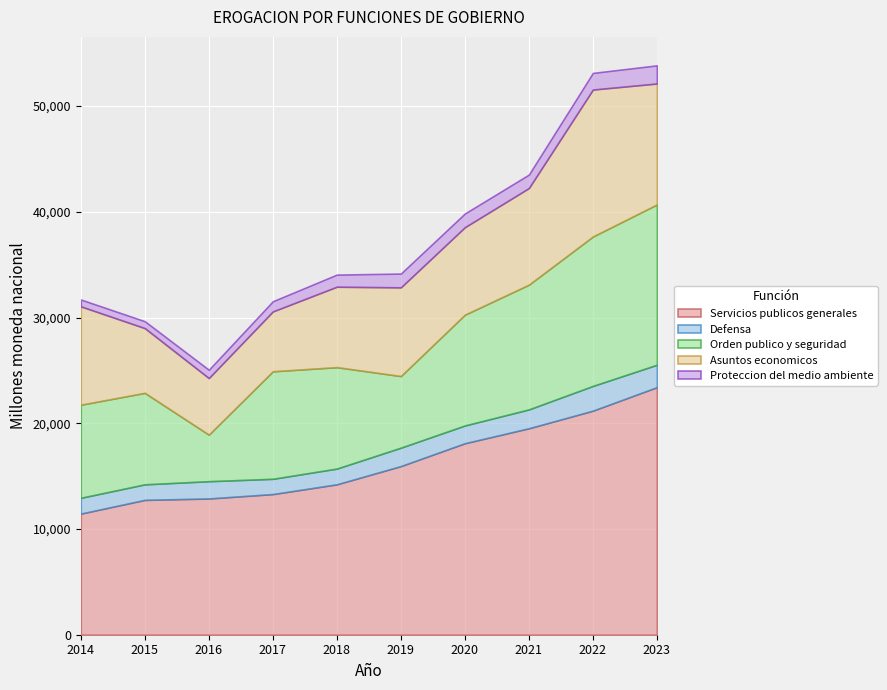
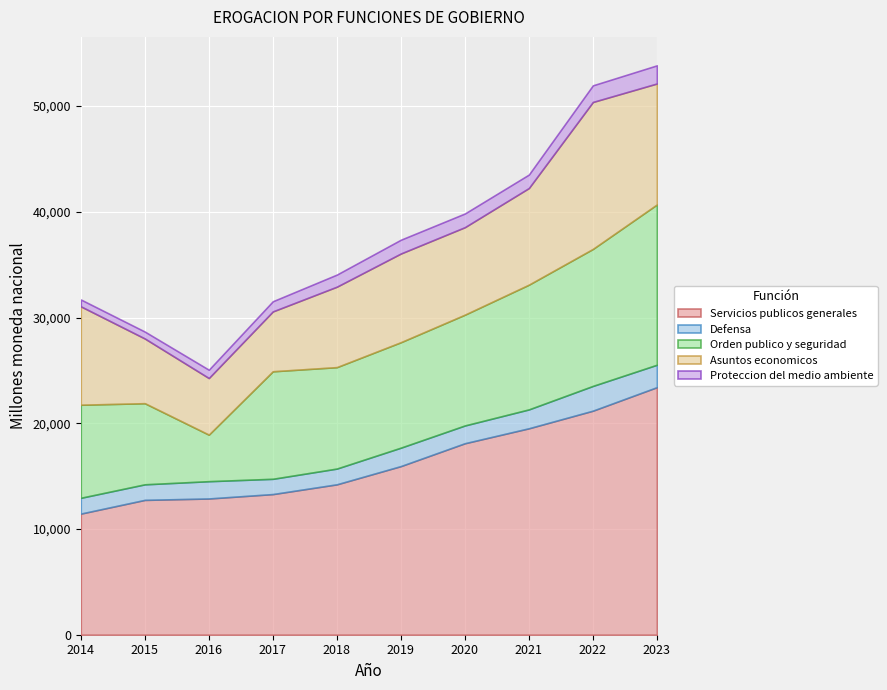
  {
    "Orden publico y seguridad": {
      "2014": "8,800",
-     "2015": "8,700",
+     "2015": "7,700",
      "2016": "4,400",
      "2017": "10,200",
      "2018": "9,600",
-     "2019": "6,800",
+     "2019": "10,000",
      "2020": "10,500",
      "2021": "11,800",
-     "2022": "14,100",
+     "2022": "13,000",
      "2023": "15,200"
    }
  }
